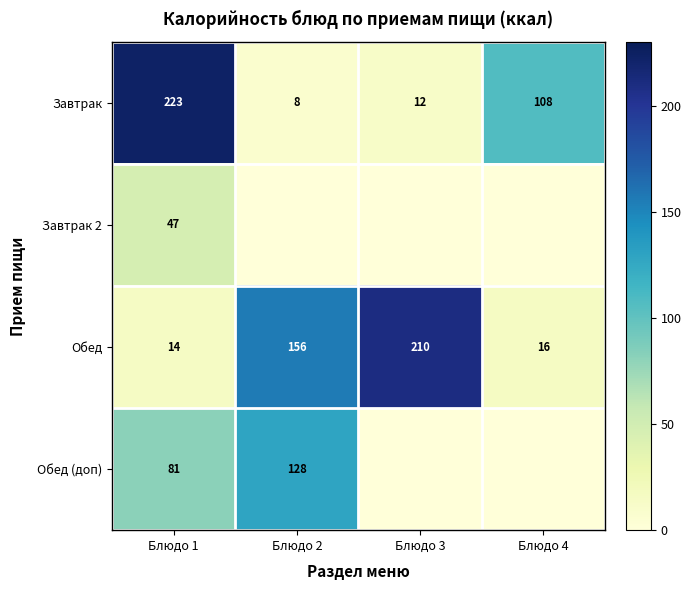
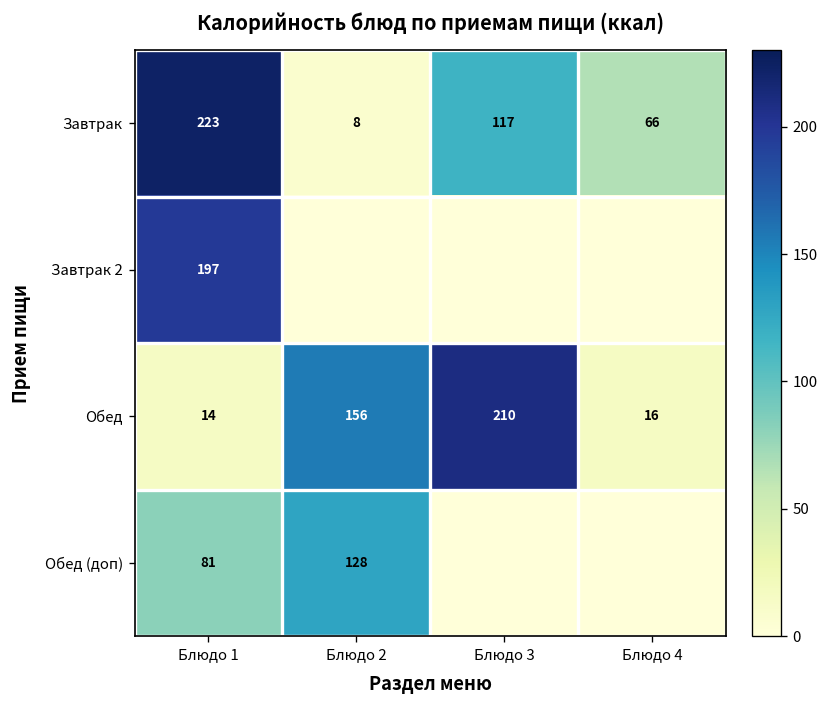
  {
    "Завтрак": {
      "Блюдо 1": 223,
      "Блюдо 2": 8,
-     "Блюдо 3": 12,
-     "Блюдо 4": 108
+     "Блюдо 3": 117,
+     "Блюдо 4": 66
    },
    "Завтрак 2": {
-     "Блюдо 1": 47
+     "Блюдо 1": 197
    },
    "Обед": {
      "Блюдо 1": 14,
      "Блюдо 2": 156,
      "Блюдо 3": 210,
      "Блюдо 4": 16
    },
    "Обед (доп)": {
      "Блюдо 1": 81,
      "Блюдо 2": 128
    }
  }
